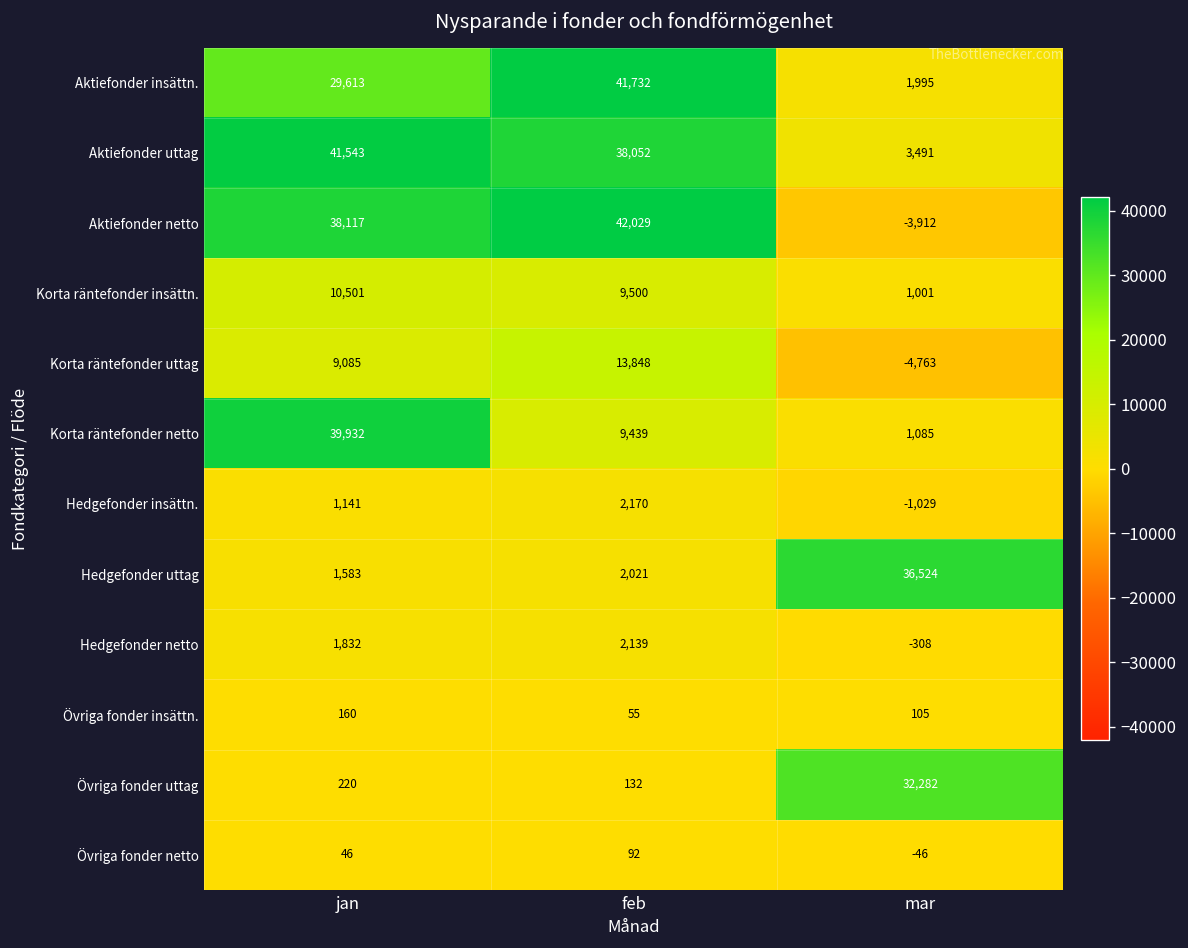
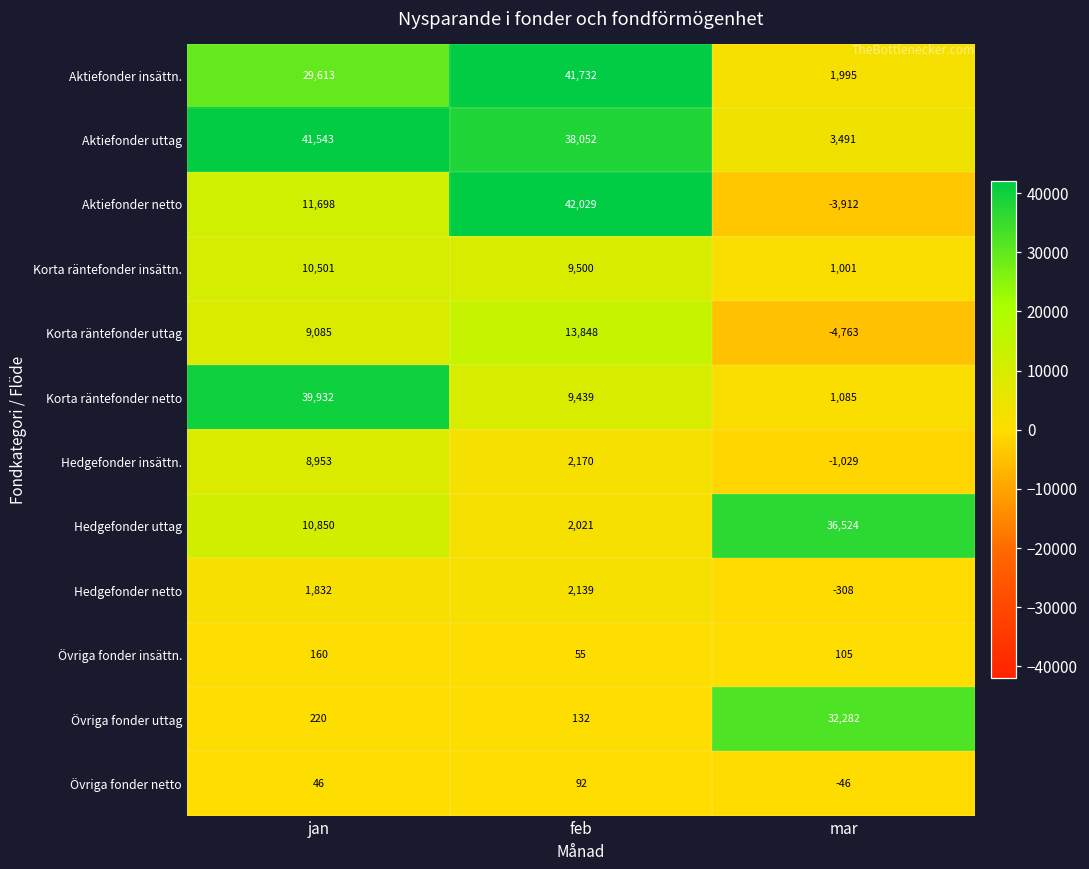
  {
    "Aktiefonder insättn.": {
      "jan": "29,613",
      "feb": "41,732"
    },
    "Aktiefonder uttag": {
      "jan": "41,543",
      "feb": "38,052",
      "mar": "3,491"
    },
    "Aktiefonder netto": {
-     "jan": "38,117",
+     "jan": "11,698",
      "feb": "42,029",
      "mar": "-3,912"
    },
    "Korta räntefonder insättn.": {
      "jan": "10,501",
      "feb": "9,500",
      "mar": "1,001"
    },
    "Korta räntefonder uttag": {
      "jan": "9,085",
      "feb": "13,848",
      "mar": "-4,763"
    },
    "Korta räntefonder netto": {
      "jan": "39,932",
      "feb": "9,439",
      "mar": "1,085"
    },
    "Hedgefonder insättn.": {
-     "jan": "1,141",
+     "jan": "8,953",
      "feb": "2,170",
      "mar": "-1,029"
    },
    "Hedgefonder uttag": {
-     "jan": "1,583",
+     "jan": "10,850",
      "feb": "2,021",
      "mar": "36,524"
    },
    "Hedgefonder netto": {
      "jan": "1,832",
      "feb": "2,139",
      "mar": "-308"
    },
    "Övriga fonder insättn.": {
      "jan": "160",
      "feb": "55",
      "mar": "105"
    },
    "Övriga fonder uttag": {
      "jan": "220",
      "feb": "132",
      "mar": "32,282"
    },
    "Övriga fonder netto": {
      "jan": "46",
      "feb": "92",
      "mar": "-46"
    }
  }
